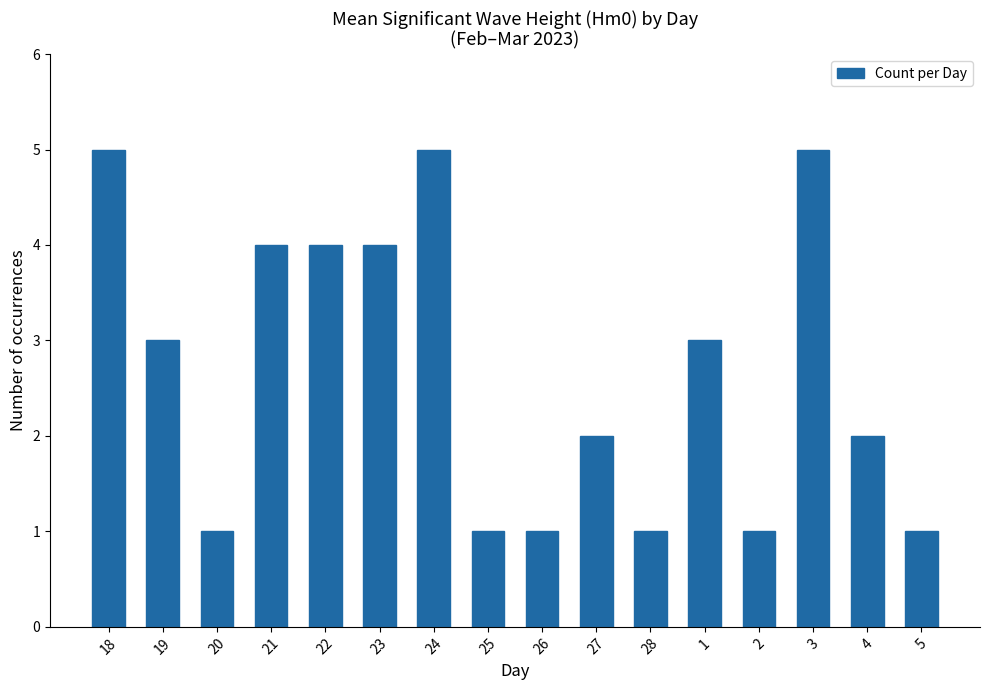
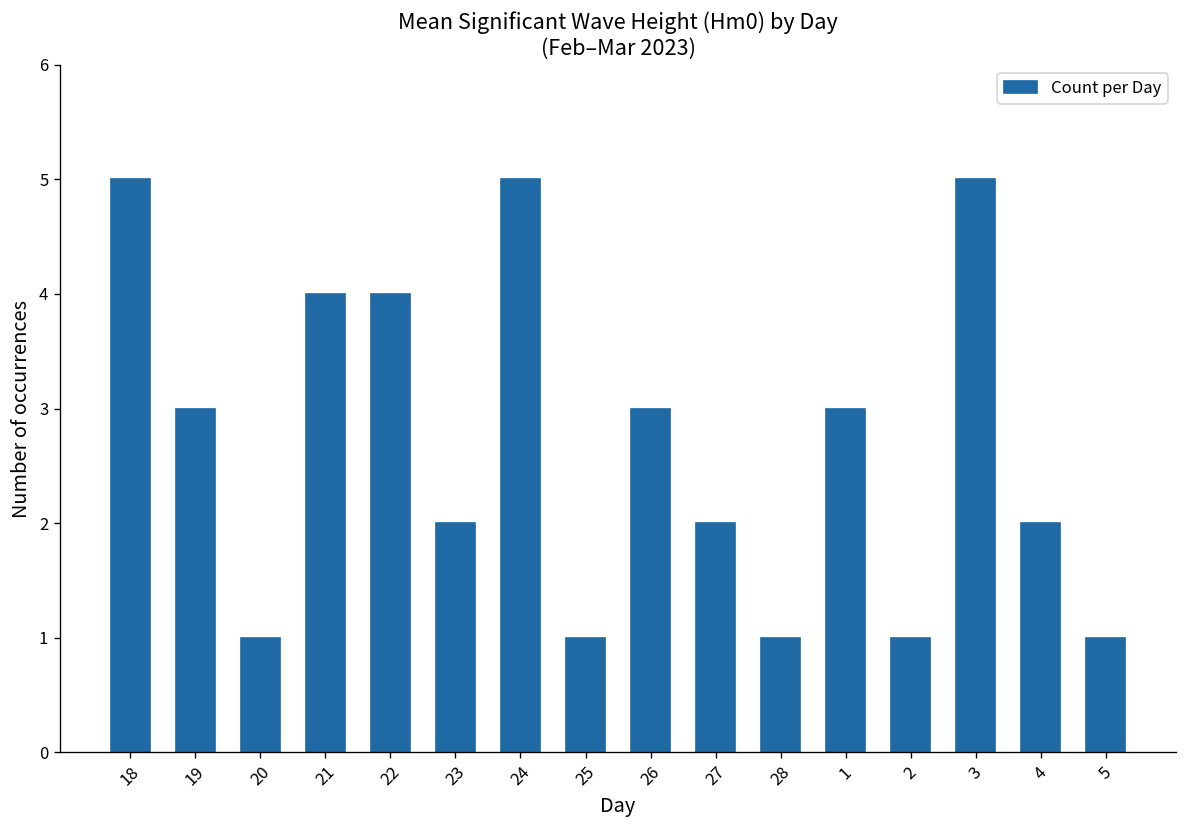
  {
    "18": 5,
    "19": 3,
    "20": 1,
    "21": 4,
    "22": 4,
-   "23": 4,
+   "23": 2,
    "24": 5,
    "25": 1,
-   "26": 1,
+   "26": 3,
    "27": 2,
    "28": 1,
    "1": 3,
    "2": 1,
    "3": 5,
    "4": 2,
    "5": 1
  }
